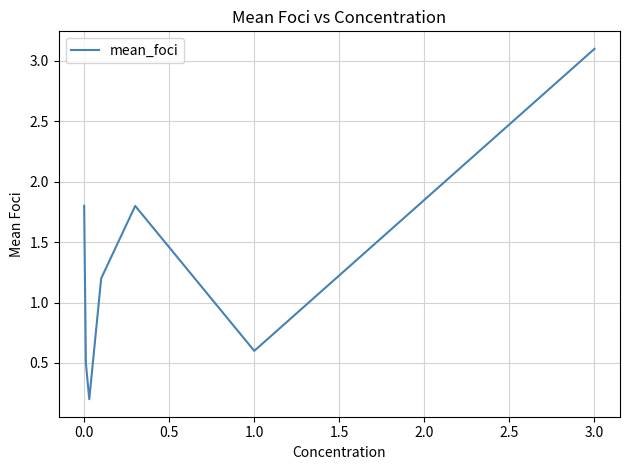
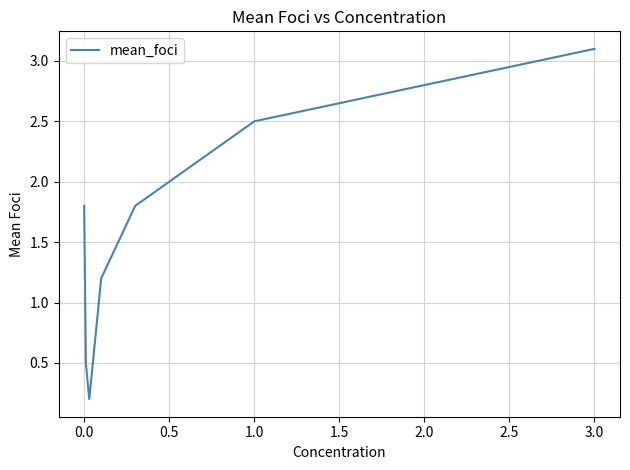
  {
    "0.0": 1.8,
-   "1.0": 0.6,
+   "1.0": 2.5,
    "3.0": 3.1
  }
